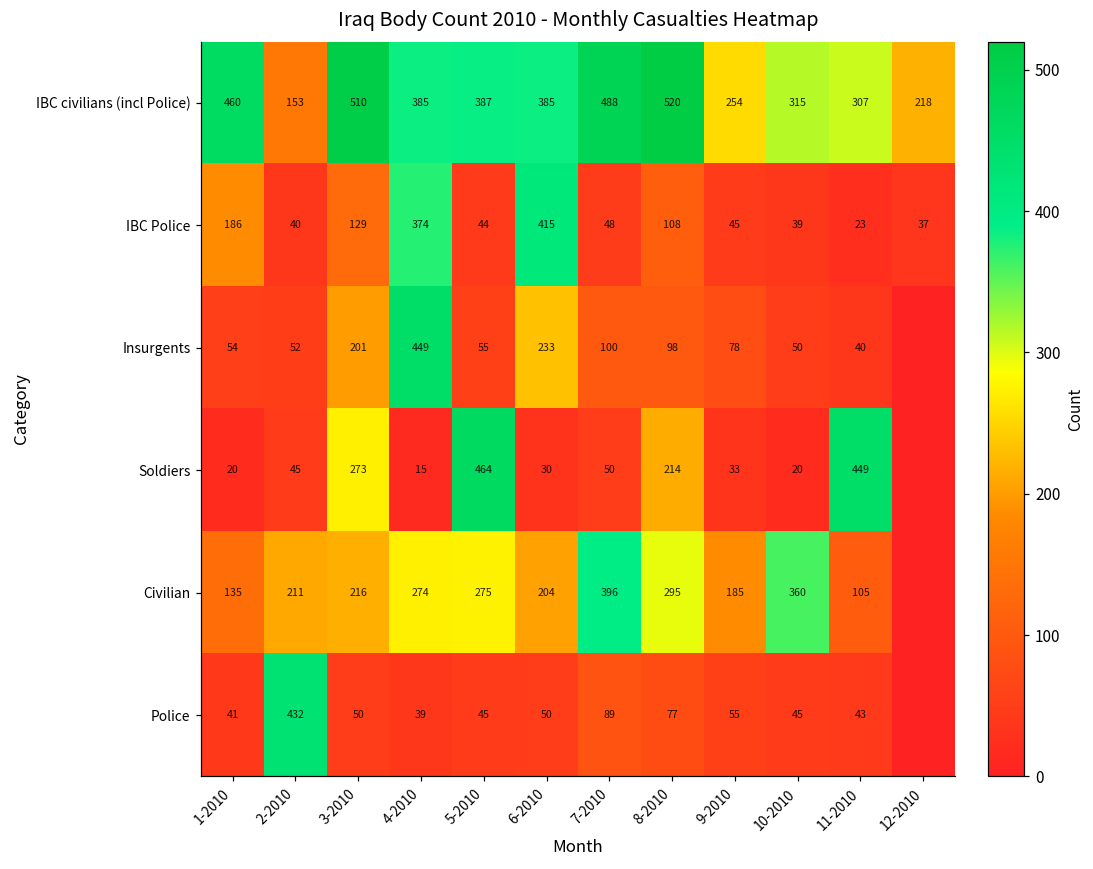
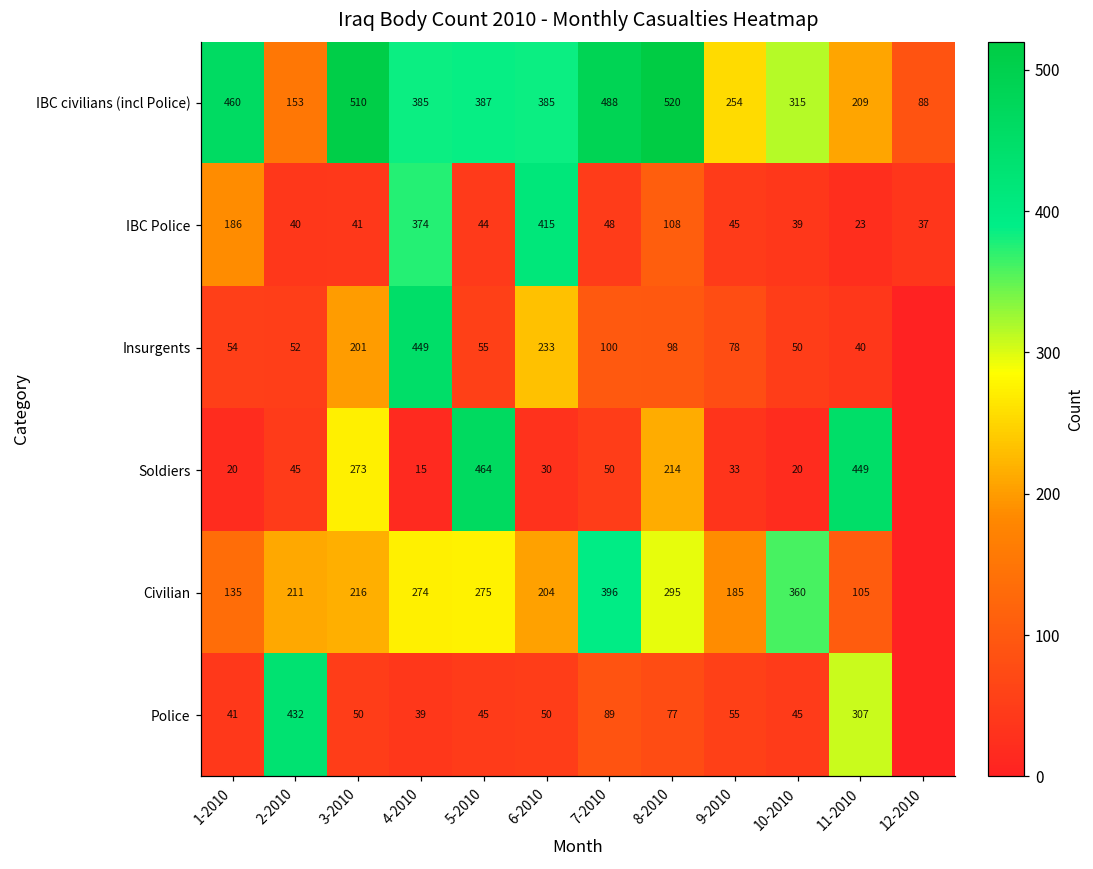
  {
    "IBC civilians (incl Police)": {
      "1-2010": 460,
      "2-2010": 153,
      "3-2010": 510,
      "4-2010": 385,
      "5-2010": 387,
      "6-2010": 385,
      "7-2010": 488,
      "8-2010": 520,
      "9-2010": 254,
      "10-2010": 315,
-     "11-2010": 307,
-     "12-2010": 218
+     "11-2010": 209,
+     "12-2010": 88
    },
    "IBC Police": {
      "1-2010": 186,
      "2-2010": 40,
-     "3-2010": 129,
+     "3-2010": 41,
      "4-2010": 374,
      "5-2010": 44,
      "6-2010": 415,
      "7-2010": 48,
      "8-2010": 108,
      "9-2010": 45,
      "10-2010": 39,
      "11-2010": 23,
      "12-2010": 37
    },
    "Insurgents": {
      "1-2010": 54,
      "2-2010": 52,
      "3-2010": 201,
      "4-2010": 449,
      "5-2010": 55,
      "6-2010": 233,
      "7-2010": 100,
      "8-2010": 98,
      "9-2010": 78,
      "10-2010": 50,
      "11-2010": 40
    },
    "Soldiers": {
      "1-2010": 20,
      "2-2010": 45,
      "3-2010": 273,
      "4-2010": 15,
      "5-2010": 464,
      "6-2010": 30,
      "7-2010": 50,
      "8-2010": 214,
      "9-2010": 33,
      "10-2010": 20,
      "11-2010": 449
    },
    "Civilian": {
      "1-2010": 135,
      "2-2010": 211,
      "3-2010": 216,
      "4-2010": 274,
      "5-2010": 275,
      "6-2010": 204,
      "7-2010": 396,
      "8-2010": 295,
      "9-2010": 185,
      "10-2010": 360,
      "11-2010": 105
    },
    "Police": {
      "1-2010": 41,
      "2-2010": 432,
      "3-2010": 50,
      "4-2010": 39,
      "5-2010": 45,
      "6-2010": 50,
      "7-2010": 89,
      "8-2010": 77,
      "9-2010": 55,
      "10-2010": 45,
-     "11-2010": 43
+     "11-2010": 307
    }
  }
